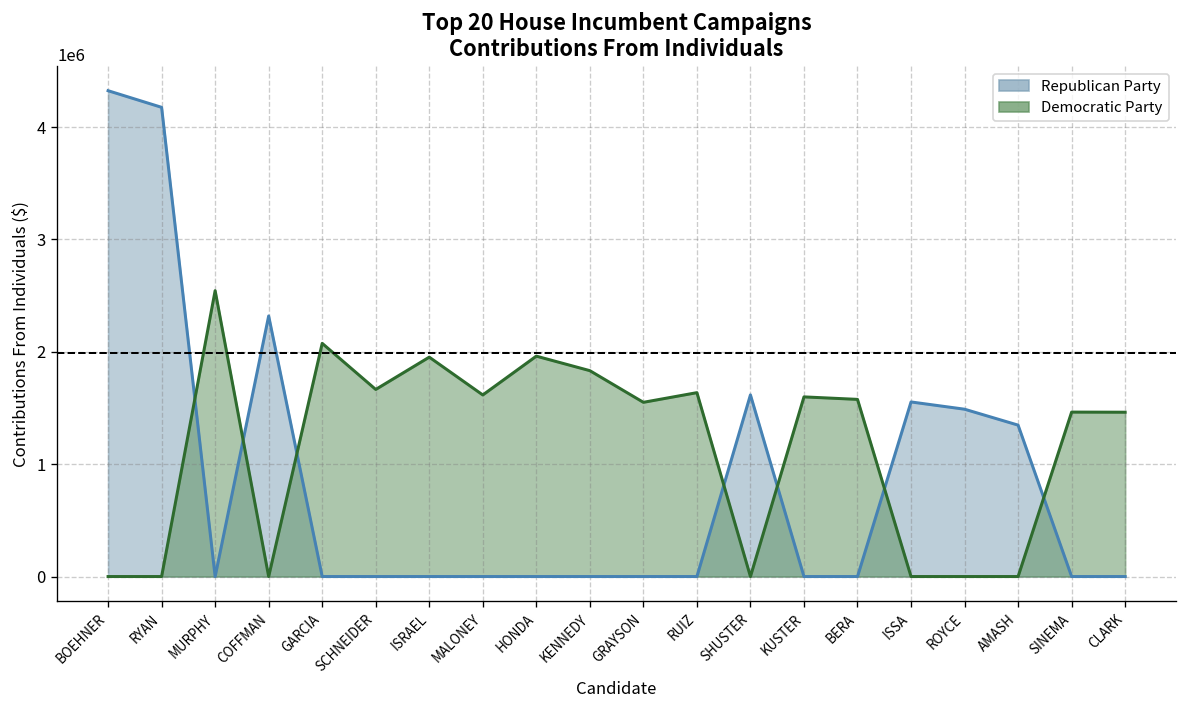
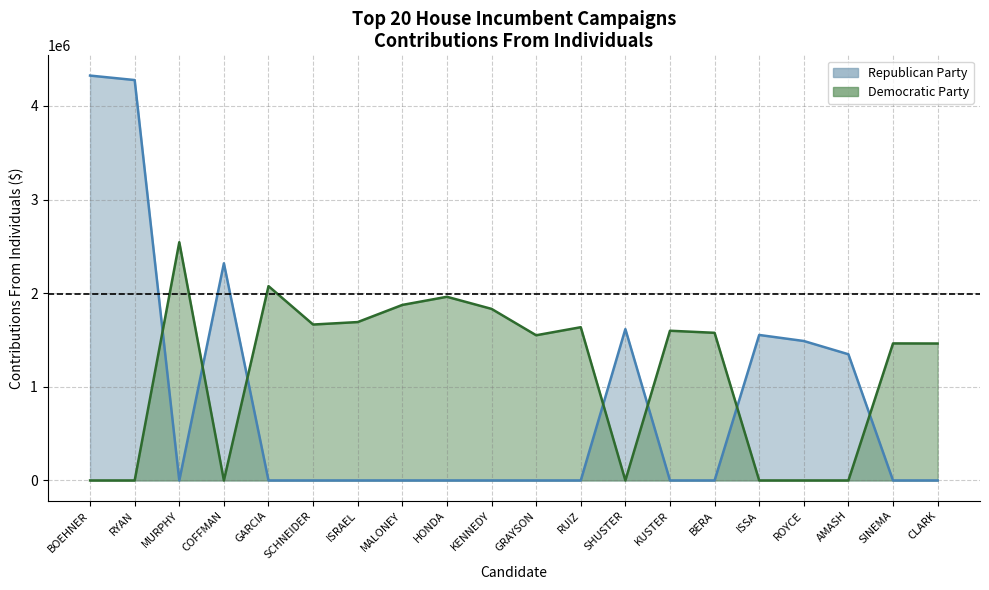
  {
    "Republican Party": {
      "BOEHNER": 4300000,
-     "RYAN": 4200000,
+     "RYAN": 4300000,
      "MURPHY": 0,
      "COFFMAN": 2300000,
      "GARCIA": 0,
      "SCHNEIDER": 0,
      "ISRAEL": 0,
      "MALONEY": 0,
      "HONDA": 0,
      "KENNEDY": 0,
      "GRAYSON": 0,
      "RUIZ": 0,
      "SHUSTER": 1600000,
      "KUSTER": 0,
      "BERA": 0,
      "ISSA": 1600000,
      "ROYCE": 1500000,
      "AMASH": 1300000,
      "SINEMA": 0,
      "CLARK": 0
    },
    "Democratic Party": {
      "BOEHNER": 0,
      "RYAN": 0,
      "MURPHY": 2500000,
      "COFFMAN": 0,
      "GARCIA": 2100000,
      "SCHNEIDER": 1700000,
-     "ISRAEL": 2000000,
-     "MALONEY": 1600000,
+     "ISRAEL": 1700000,
+     "MALONEY": 1900000,
      "HONDA": 2000000,
      "KENNEDY": 1800000,
      "GRAYSON": 1600000,
      "RUIZ": 1600000,
      "SHUSTER": 0,
      "KUSTER": 1600000,
      "BERA": 1600000,
      "ISSA": 0,
      "ROYCE": 0,
      "AMASH": 0,
      "SINEMA": 1500000,
      "CLARK": 1500000
    }
  }
